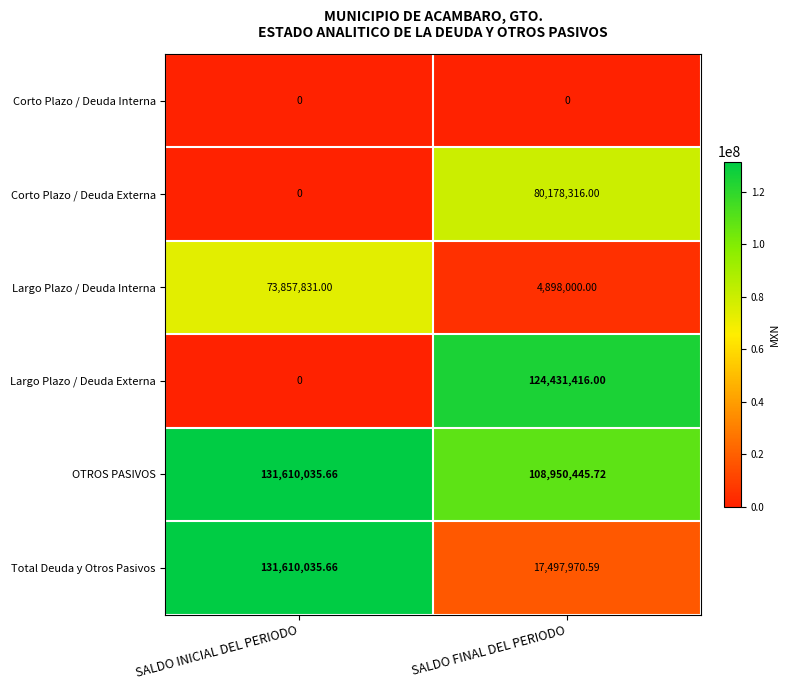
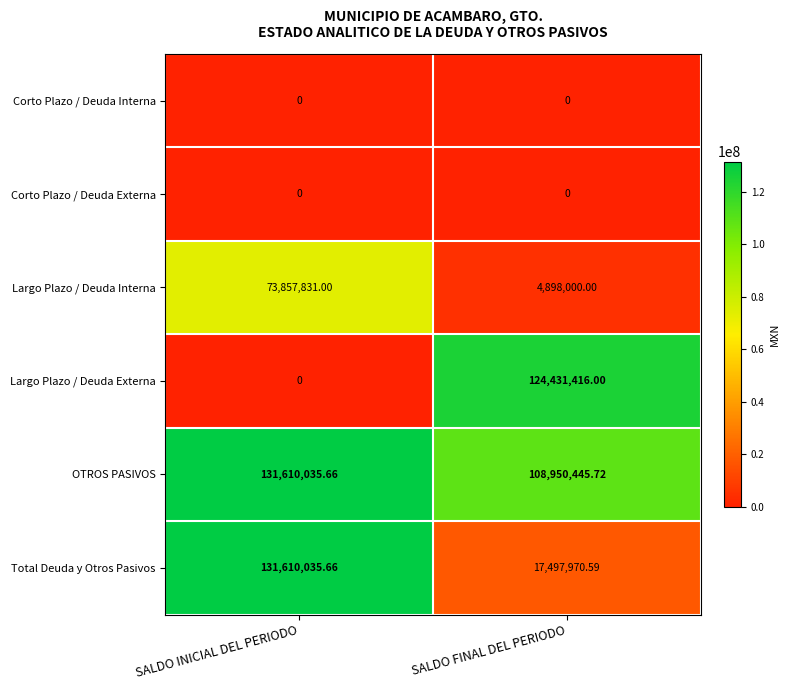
  {
    "Corto Plazo / Deuda Interna": {
      "SALDO INICIAL DEL PERIODO": "0",
      "SALDO FINAL DEL PERIODO": "0"
    },
    "Corto Plazo / Deuda Externa": {
      "SALDO INICIAL DEL PERIODO": "0",
-     "SALDO FINAL DEL PERIODO": "80,178,316.00"
+     "SALDO FINAL DEL PERIODO": "0"
    },
    "Largo Plazo / Deuda Interna": {
      "SALDO INICIAL DEL PERIODO": "73,857,831.00",
      "SALDO FINAL DEL PERIODO": "4,898,000.00"
    },
    "Largo Plazo / Deuda Externa": {
      "SALDO INICIAL DEL PERIODO": "0",
      "SALDO FINAL DEL PERIODO": "124,431,416.00"
    },
    "OTROS PASIVOS": {
      "SALDO INICIAL DEL PERIODO": "131,610,035.66",
      "SALDO FINAL DEL PERIODO": "108,950,445.72"
    },
    "Total Deuda y Otros Pasivos": {
      "SALDO INICIAL DEL PERIODO": "131,610,035.66",
      "SALDO FINAL DEL PERIODO": "17,497,970.59"
    }
  }
